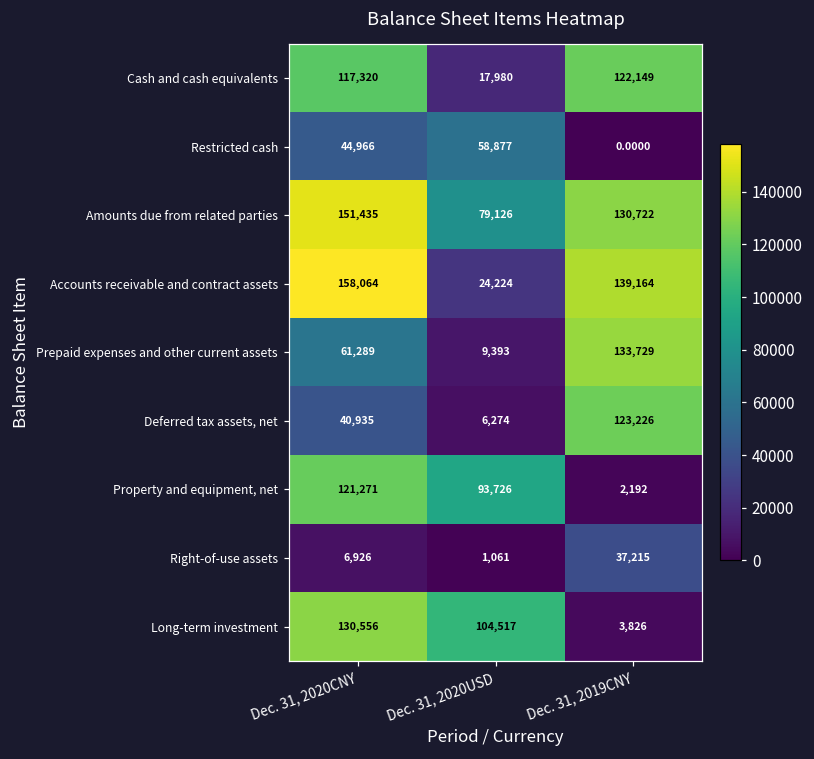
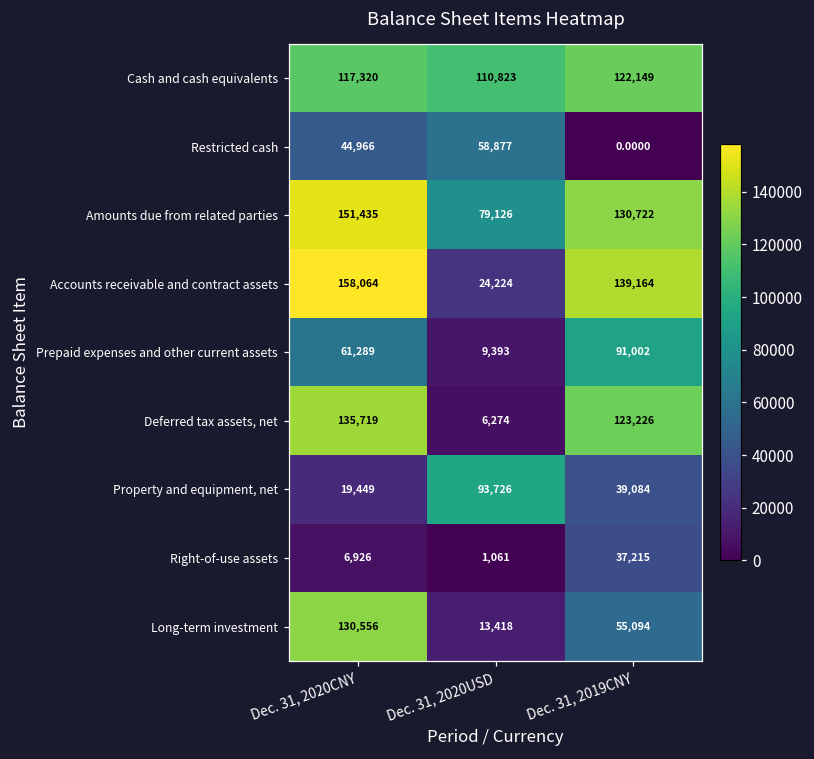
  {
    "Cash and cash equivalents": {
      "Dec. 31, 2020CNY": "117,320",
-     "Dec. 31, 2020USD": "17,980",
+     "Dec. 31, 2020USD": "110,823",
      "Dec. 31, 2019CNY": "122,149"
    },
    "Restricted cash": {
      "Dec. 31, 2020CNY": "44,966",
      "Dec. 31, 2020USD": "58,877",
      "Dec. 31, 2019CNY": "0.0000"
    },
    "Amounts due from related parties": {
      "Dec. 31, 2020CNY": "151,435",
      "Dec. 31, 2020USD": "79,126",
      "Dec. 31, 2019CNY": "130,722"
    },
    "Accounts receivable and contract assets": {
      "Dec. 31, 2020CNY": "158,064",
      "Dec. 31, 2020USD": "24,224",
      "Dec. 31, 2019CNY": "139,164"
    },
    "Prepaid expenses and other current assets": {
      "Dec. 31, 2020CNY": "61,289",
      "Dec. 31, 2020USD": "9,393",
-     "Dec. 31, 2019CNY": "133,729"
+     "Dec. 31, 2019CNY": "91,002"
    },
    "Deferred tax assets, net": {
-     "Dec. 31, 2020CNY": "40,935",
+     "Dec. 31, 2020CNY": "135,719",
      "Dec. 31, 2020USD": "6,274",
      "Dec. 31, 2019CNY": "123,226"
    },
    "Property and equipment, net": {
-     "Dec. 31, 2020CNY": "121,271",
+     "Dec. 31, 2020CNY": "19,449",
      "Dec. 31, 2020USD": "93,726",
-     "Dec. 31, 2019CNY": "2,192"
+     "Dec. 31, 2019CNY": "39,084"
    },
    "Right-of-use assets": {
      "Dec. 31, 2020CNY": "6,926",
      "Dec. 31, 2020USD": "1,061",
      "Dec. 31, 2019CNY": "37,215"
    },
    "Long-term investment": {
      "Dec. 31, 2020CNY": "130,556",
-     "Dec. 31, 2020USD": "104,517",
-     "Dec. 31, 2019CNY": "3,826"
+     "Dec. 31, 2020USD": "13,418",
+     "Dec. 31, 2019CNY": "55,094"
    }
  }
